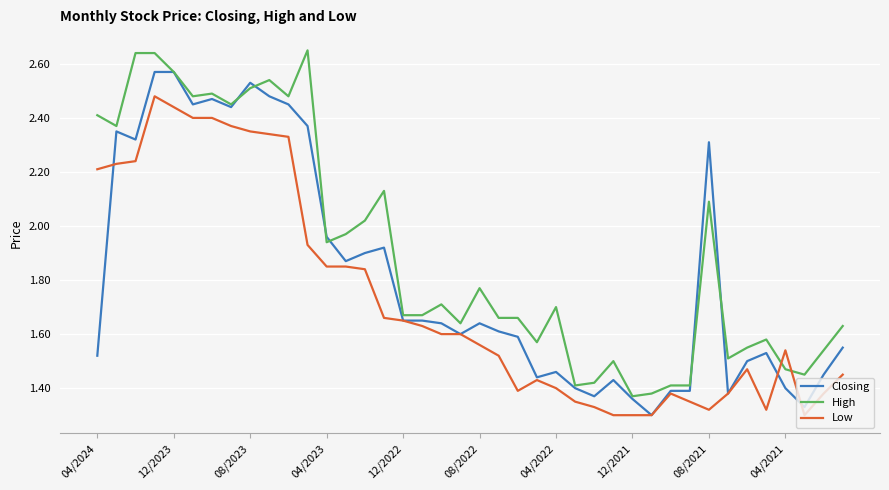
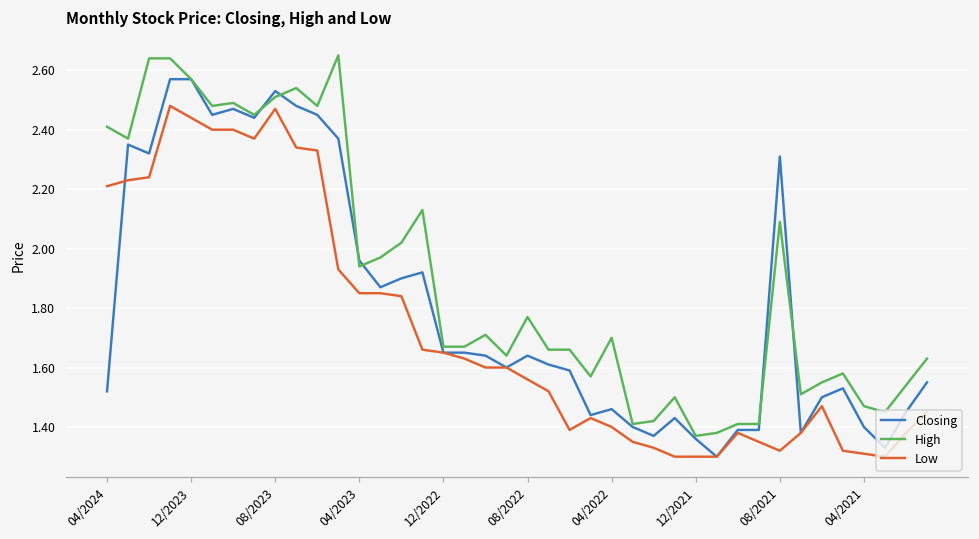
  {
    "Closing": {
      "04/2024": 1.52,
      "08/2023": 2.53,
      "04/2023": 1.96,
      "08/2022": 1.64,
      "04/2022": 1.46,
      "12/2021": 1.36,
      "08/2021": 2.31,
      "04/2021": 1.40
    },
    "High": {
      "04/2024": 2.41,
      "08/2023": 2.51,
      "04/2023": 1.94,
      "12/2022": 1.67,
      "08/2022": 1.77,
      "04/2022": 1.70,
      "12/2021": 1.37,
      "08/2021": 2.09,
      "04/2021": 1.47
    },
    "Low": {
      "04/2024": 2.21,
      "12/2023": 2.44,
-     "08/2023": 2.35,
+     "08/2023": 2.47,
      "04/2023": 1.85,
      "08/2022": 1.56,
      "04/2022": 1.40,
      "12/2021": 1.30,
      "08/2021": 1.32,
-     "04/2021": 1.54
+     "04/2021": 1.31
    }
  }
